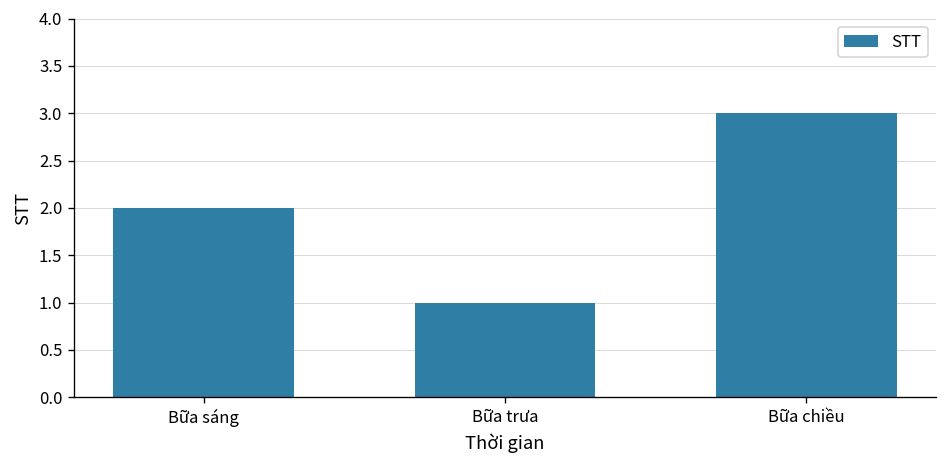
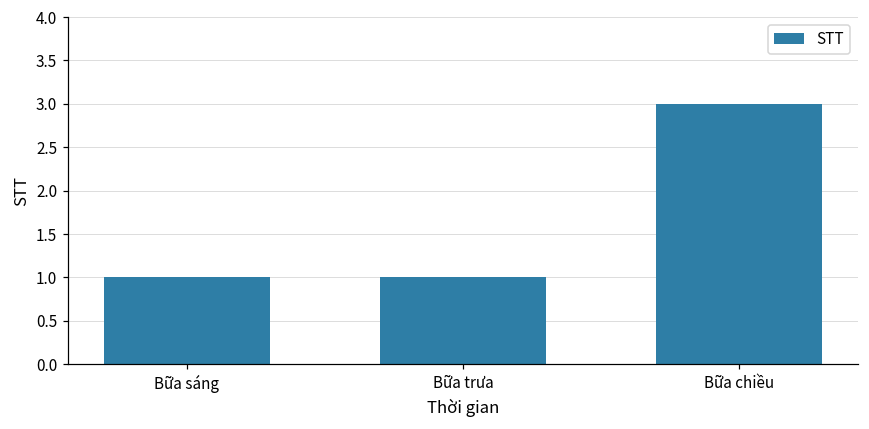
  {
-   "Bữa sáng": 2,
+   "Bữa sáng": 1,
    "Bữa trưa": 1,
    "Bữa chiều": 3
  }
